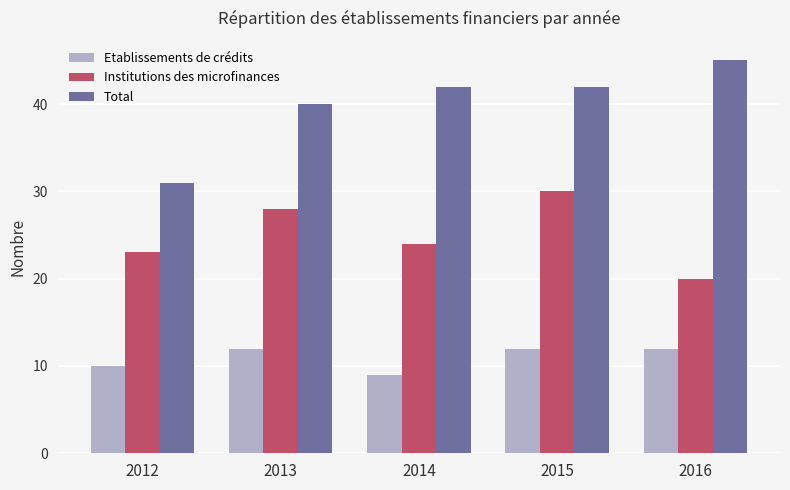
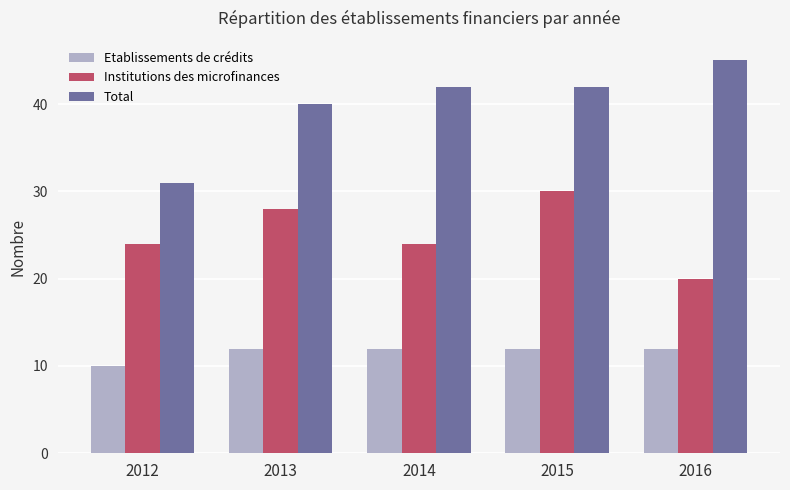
  {
    "Etablissements de crédits": {
      "2012": 10,
      "2013": 12,
-     "2014": 9,
+     "2014": 12,
      "2015": 12,
      "2016": 12
    },
    "Institutions des microfinances": {
-     "2012": 23,
+     "2012": 24,
      "2013": 28,
      "2014": 24,
      "2015": 30,
      "2016": 20
    },
    "Total": {
      "2012": 31,
      "2013": 40,
      "2014": 42,
      "2015": 42,
      "2016": 45
    }
  }
